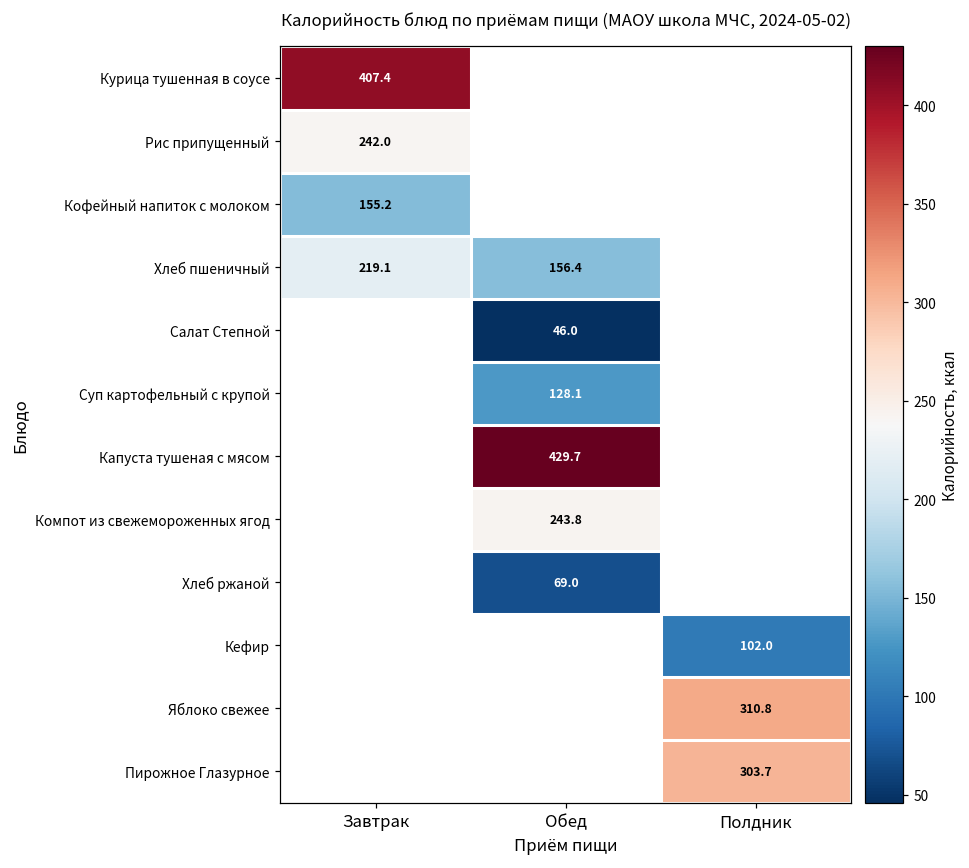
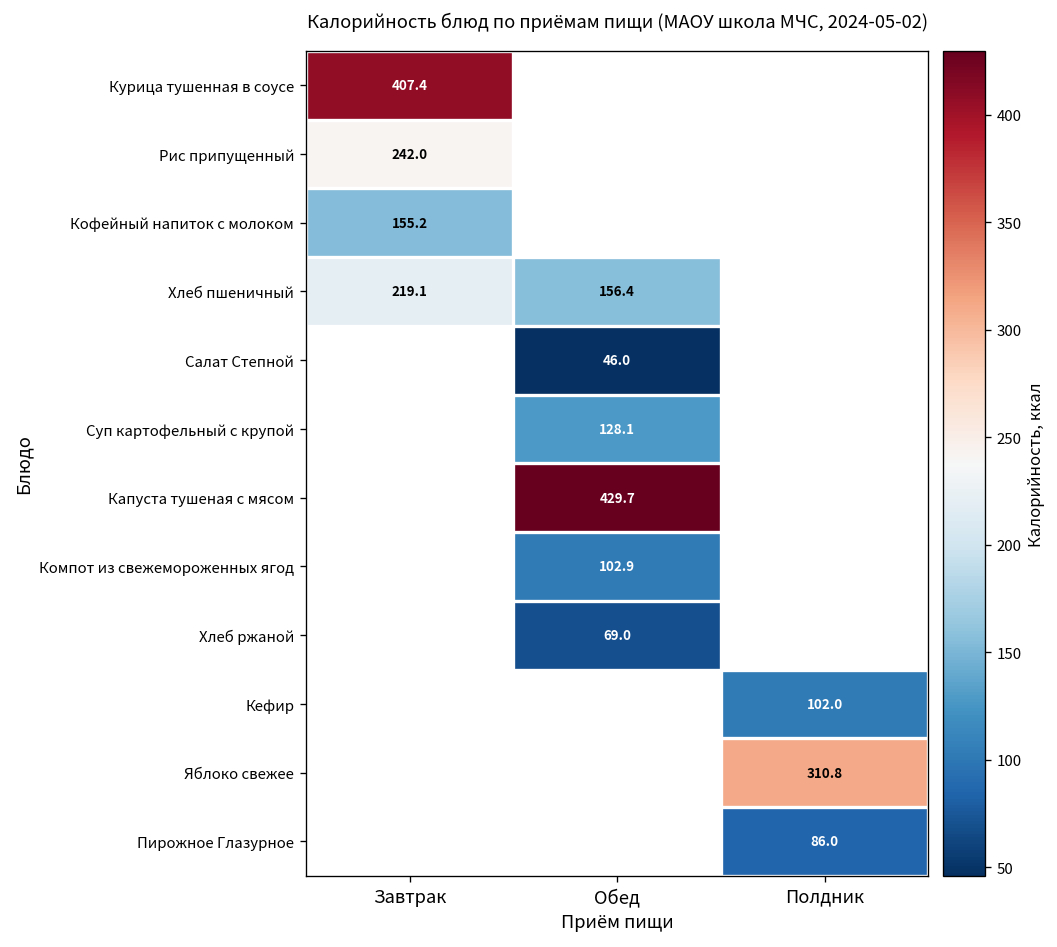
  {
    "Курица тушенная в соусе": {
      "Завтрак": 407.4
    },
    "Рис припущенный": {
      "Завтрак": 242.0
    },
    "Кофейный напиток с молоком": {
      "Завтрак": 155.2
    },
    "Хлеб пшеничный": {
      "Завтрак": 219.1,
      "Обед": 156.4
    },
    "Салат Степной": {
      "Обед": 46.0
    },
    "Суп картофельный с крупой": {
      "Обед": 128.1
    },
    "Капуста тушеная с мясом": {
      "Обед": 429.7
    },
    "Компот из свежемороженных ягод": {
-     "Обед": 243.8
+     "Обед": 102.9
    },
    "Хлеб ржаной": {
      "Обед": 69.0
    },
    "Кефир": {
      "Полдник": 102.0
    },
    "Яблоко свежее": {
      "Полдник": 310.8
    },
    "Пирожное Глазурное": {
-     "Полдник": 303.7
+     "Полдник": 86.0
    }
  }
